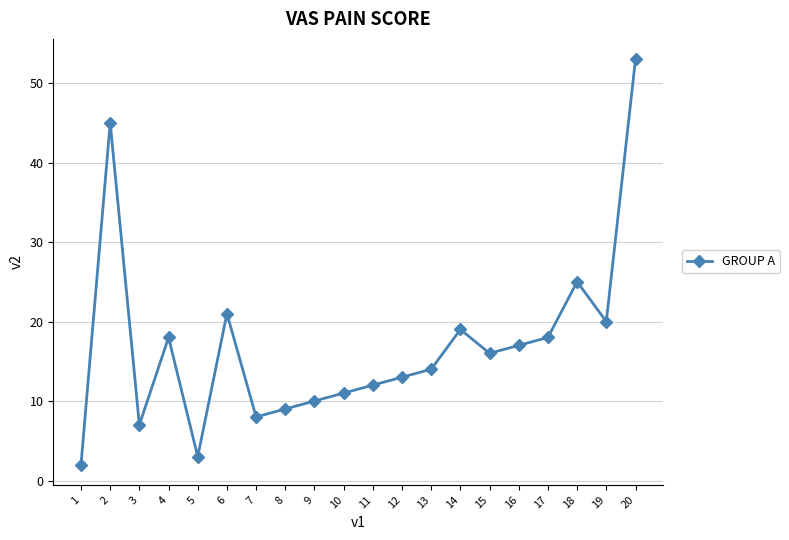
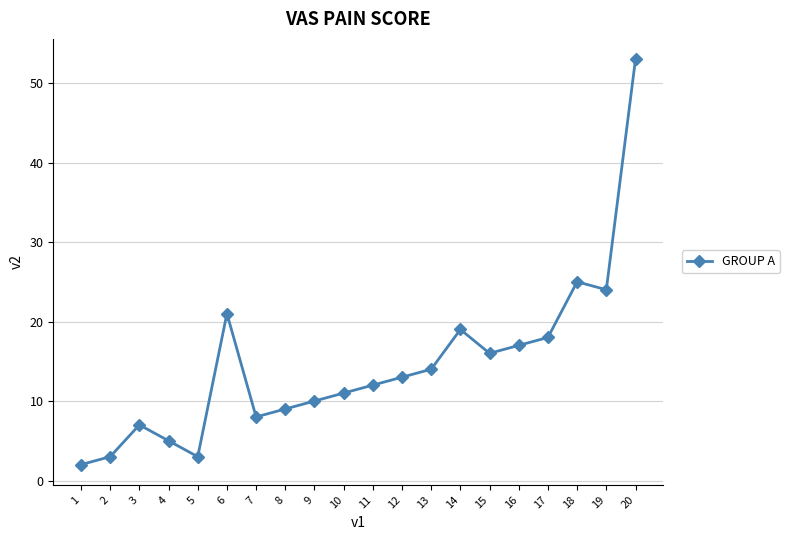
  {
    "1": 2,
-   "2": 45,
+   "2": 3,
    "3": 7,
-   "4": 18,
+   "4": 5,
    "5": 3,
    "6": 21,
    "7": 8,
    "8": 9,
    "9": 10,
    "10": 11,
    "11": 12,
    "12": 13,
    "13": 14,
    "14": 19,
    "15": 16,
    "16": 17,
    "17": 18,
    "18": 25,
-   "19": 20,
+   "19": 24,
    "20": 53
  }
